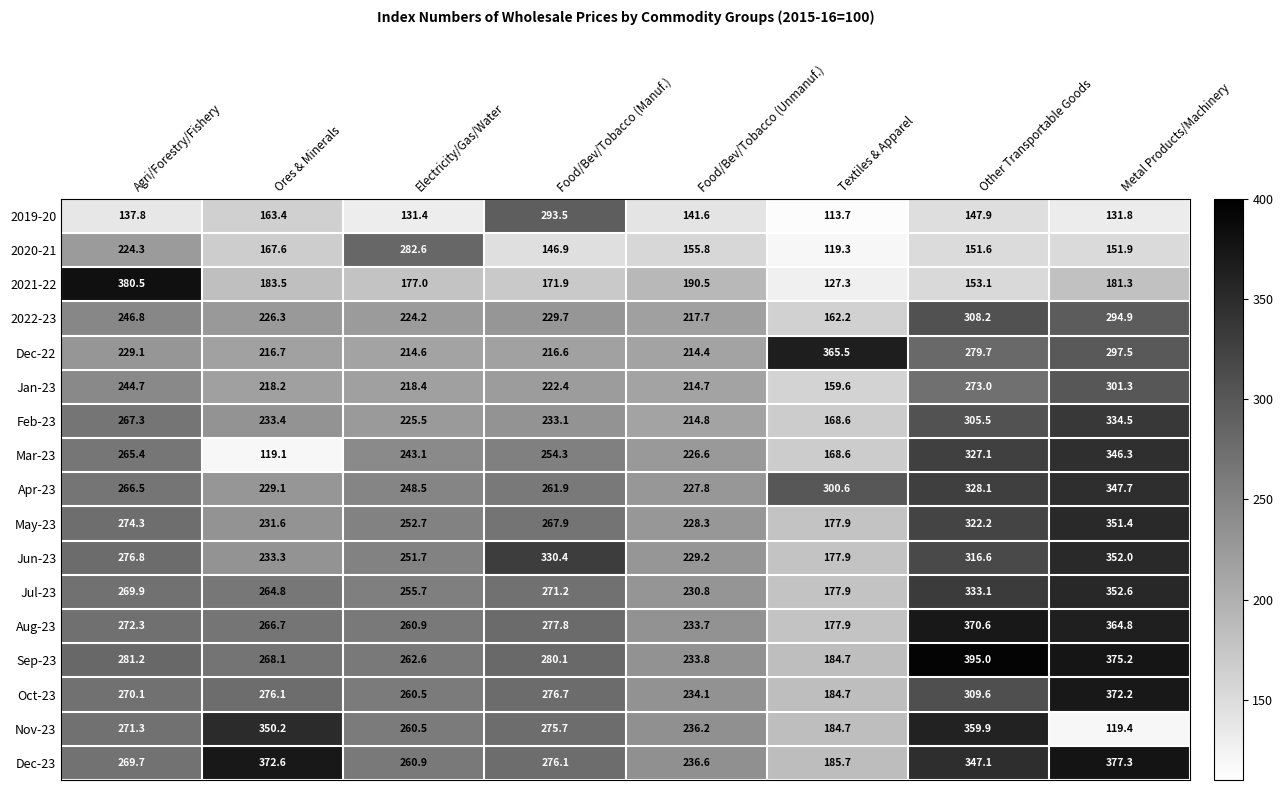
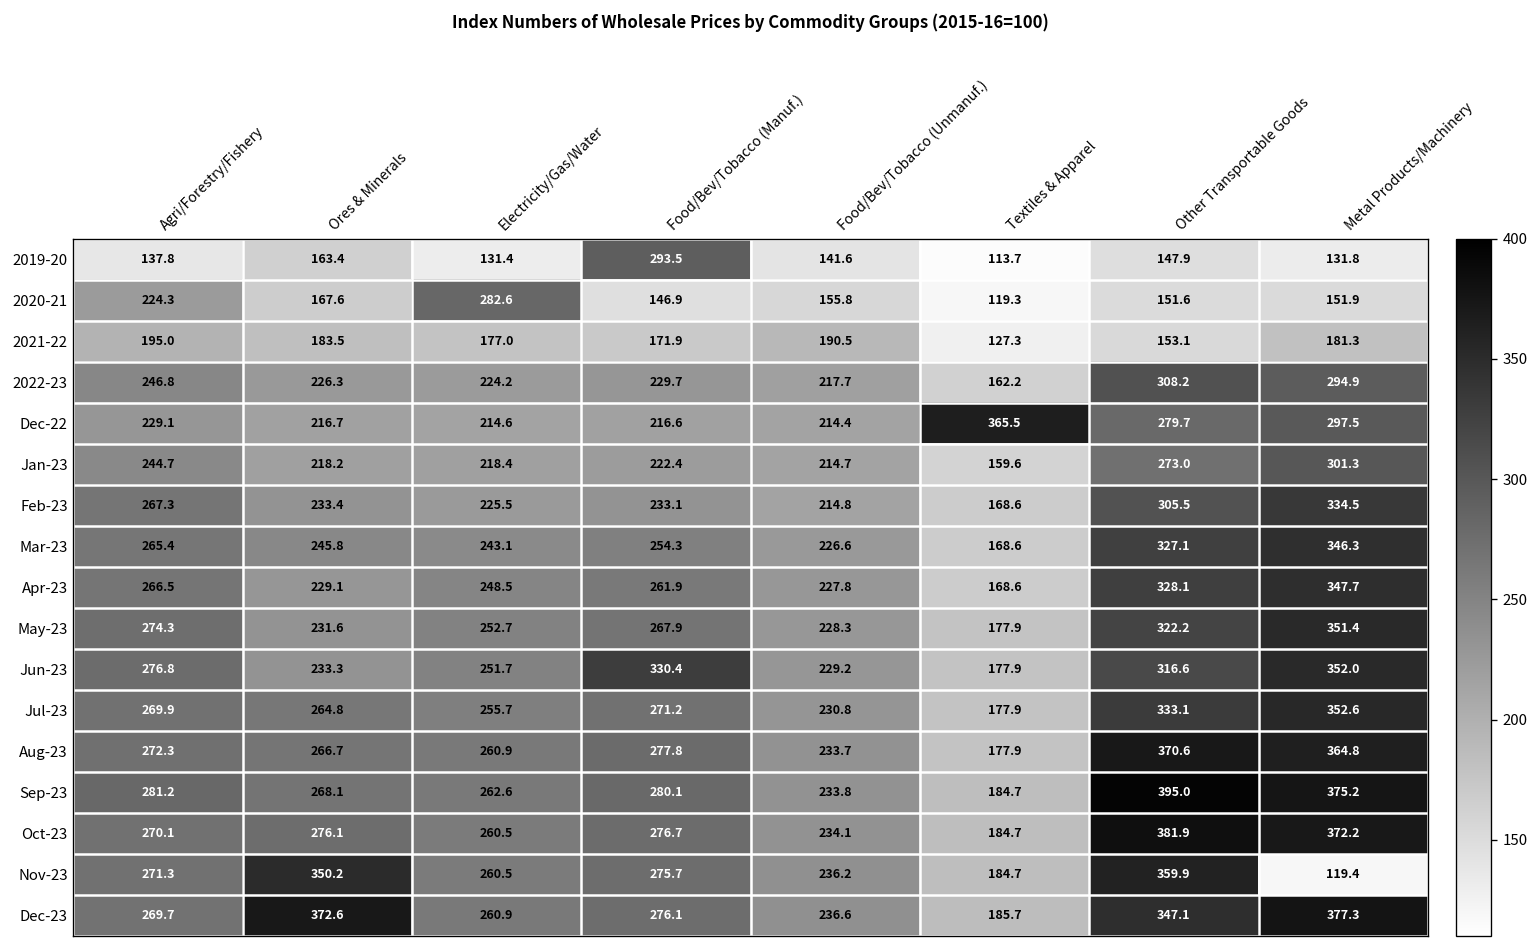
  {
    "2019-20": {
      "Agri/Forestry/Fishery": 137.8,
      "Ores & Minerals": 163.4,
      "Electricity/Gas/Water": 131.4,
      "Food/Bev/Tobacco (Manuf.)": 293.5,
      "Food/Bev/Tobacco (Unmanuf.)": 141.6,
      "Textiles & Apparel": 113.7,
      "Other Transportable Goods": 147.9,
      "Metal Products/Machinery": 131.8
    },
    "2020-21": {
      "Agri/Forestry/Fishery": 224.3,
      "Ores & Minerals": 167.6,
      "Electricity/Gas/Water": 282.6,
      "Food/Bev/Tobacco (Manuf.)": 146.9,
      "Food/Bev/Tobacco (Unmanuf.)": 155.8,
      "Textiles & Apparel": 119.3,
      "Other Transportable Goods": 151.6,
      "Metal Products/Machinery": 151.9
    },
    "2021-22": {
-     "Agri/Forestry/Fishery": 380.5,
+     "Agri/Forestry/Fishery": 195.0,
      "Ores & Minerals": 183.5,
      "Electricity/Gas/Water": 177.0,
      "Food/Bev/Tobacco (Manuf.)": 171.9,
      "Food/Bev/Tobacco (Unmanuf.)": 190.5,
      "Textiles & Apparel": 127.3,
      "Other Transportable Goods": 153.1,
      "Metal Products/Machinery": 181.3
    },
    "2022-23": {
      "Agri/Forestry/Fishery": 246.8,
      "Ores & Minerals": 226.3,
      "Electricity/Gas/Water": 224.2,
      "Food/Bev/Tobacco (Manuf.)": 229.7,
      "Food/Bev/Tobacco (Unmanuf.)": 217.7,
      "Textiles & Apparel": 162.2,
      "Other Transportable Goods": 308.2,
      "Metal Products/Machinery": 294.9
    },
    "Dec-22": {
      "Agri/Forestry/Fishery": 229.1,
      "Ores & Minerals": 216.7,
      "Electricity/Gas/Water": 214.6,
      "Food/Bev/Tobacco (Manuf.)": 216.6,
      "Food/Bev/Tobacco (Unmanuf.)": 214.4,
      "Textiles & Apparel": 365.5,
      "Other Transportable Goods": 279.7,
      "Metal Products/Machinery": 297.5
    },
    "Jan-23": {
      "Agri/Forestry/Fishery": 244.7,
      "Ores & Minerals": 218.2,
      "Electricity/Gas/Water": 218.4,
      "Food/Bev/Tobacco (Manuf.)": 222.4,
      "Food/Bev/Tobacco (Unmanuf.)": 214.7,
      "Textiles & Apparel": 159.6,
      "Other Transportable Goods": 273.0,
      "Metal Products/Machinery": 301.3
    },
    "Feb-23": {
      "Agri/Forestry/Fishery": 267.3,
      "Ores & Minerals": 233.4,
      "Electricity/Gas/Water": 225.5,
      "Food/Bev/Tobacco (Manuf.)": 233.1,
      "Food/Bev/Tobacco (Unmanuf.)": 214.8,
      "Textiles & Apparel": 168.6,
      "Other Transportable Goods": 305.5,
      "Metal Products/Machinery": 334.5
    },
    "Mar-23": {
      "Agri/Forestry/Fishery": 265.4,
-     "Ores & Minerals": 119.1,
+     "Ores & Minerals": 245.8,
      "Electricity/Gas/Water": 243.1,
      "Food/Bev/Tobacco (Manuf.)": 254.3,
      "Food/Bev/Tobacco (Unmanuf.)": 226.6,
      "Textiles & Apparel": 168.6,
      "Other Transportable Goods": 327.1,
      "Metal Products/Machinery": 346.3
    },
    "Apr-23": {
      "Agri/Forestry/Fishery": 266.5,
      "Ores & Minerals": 229.1,
      "Electricity/Gas/Water": 248.5,
      "Food/Bev/Tobacco (Manuf.)": 261.9,
      "Food/Bev/Tobacco (Unmanuf.)": 227.8,
-     "Textiles & Apparel": 300.6,
+     "Textiles & Apparel": 168.6,
      "Other Transportable Goods": 328.1,
      "Metal Products/Machinery": 347.7
    },
    "May-23": {
      "Agri/Forestry/Fishery": 274.3,
      "Ores & Minerals": 231.6,
      "Electricity/Gas/Water": 252.7,
      "Food/Bev/Tobacco (Manuf.)": 267.9,
      "Food/Bev/Tobacco (Unmanuf.)": 228.3,
      "Textiles & Apparel": 177.9,
      "Other Transportable Goods": 322.2,
      "Metal Products/Machinery": 351.4
    },
    "Jun-23": {
      "Agri/Forestry/Fishery": 276.8,
      "Ores & Minerals": 233.3,
      "Electricity/Gas/Water": 251.7,
      "Food/Bev/Tobacco (Manuf.)": 330.4,
      "Food/Bev/Tobacco (Unmanuf.)": 229.2,
      "Textiles & Apparel": 177.9,
      "Other Transportable Goods": 316.6,
      "Metal Products/Machinery": 352.0
    },
    "Jul-23": {
      "Agri/Forestry/Fishery": 269.9,
      "Ores & Minerals": 264.8,
      "Electricity/Gas/Water": 255.7,
      "Food/Bev/Tobacco (Manuf.)": 271.2,
      "Food/Bev/Tobacco (Unmanuf.)": 230.8,
      "Textiles & Apparel": 177.9,
      "Other Transportable Goods": 333.1,
      "Metal Products/Machinery": 352.6
    },
    "Aug-23": {
      "Agri/Forestry/Fishery": 272.3,
      "Ores & Minerals": 266.7,
      "Electricity/Gas/Water": 260.9,
      "Food/Bev/Tobacco (Manuf.)": 277.8,
      "Food/Bev/Tobacco (Unmanuf.)": 233.7,
      "Textiles & Apparel": 177.9,
      "Other Transportable Goods": 370.6,
      "Metal Products/Machinery": 364.8
    },
    "Sep-23": {
      "Agri/Forestry/Fishery": 281.2,
      "Ores & Minerals": 268.1,
      "Electricity/Gas/Water": 262.6,
      "Food/Bev/Tobacco (Manuf.)": 280.1,
      "Food/Bev/Tobacco (Unmanuf.)": 233.8,
      "Textiles & Apparel": 184.7,
      "Other Transportable Goods": 395.0,
      "Metal Products/Machinery": 375.2
    },
    "Oct-23": {
      "Agri/Forestry/Fishery": 270.1,
      "Ores & Minerals": 276.1,
      "Electricity/Gas/Water": 260.5,
      "Food/Bev/Tobacco (Manuf.)": 276.7,
      "Food/Bev/Tobacco (Unmanuf.)": 234.1,
      "Textiles & Apparel": 184.7,
-     "Other Transportable Goods": 309.6,
+     "Other Transportable Goods": 381.9,
      "Metal Products/Machinery": 372.2
    },
    "Nov-23": {
      "Agri/Forestry/Fishery": 271.3,
      "Ores & Minerals": 350.2,
      "Electricity/Gas/Water": 260.5,
      "Food/Bev/Tobacco (Manuf.)": 275.7,
      "Food/Bev/Tobacco (Unmanuf.)": 236.2,
      "Textiles & Apparel": 184.7,
      "Other Transportable Goods": 359.9,
      "Metal Products/Machinery": 119.4
    },
    "Dec-23": {
      "Agri/Forestry/Fishery": 269.7,
      "Ores & Minerals": 372.6,
      "Electricity/Gas/Water": 260.9,
      "Food/Bev/Tobacco (Manuf.)": 276.1,
      "Food/Bev/Tobacco (Unmanuf.)": 236.6,
      "Textiles & Apparel": 185.7,
      "Other Transportable Goods": 347.1,
      "Metal Products/Machinery": 377.3
    }
  }
